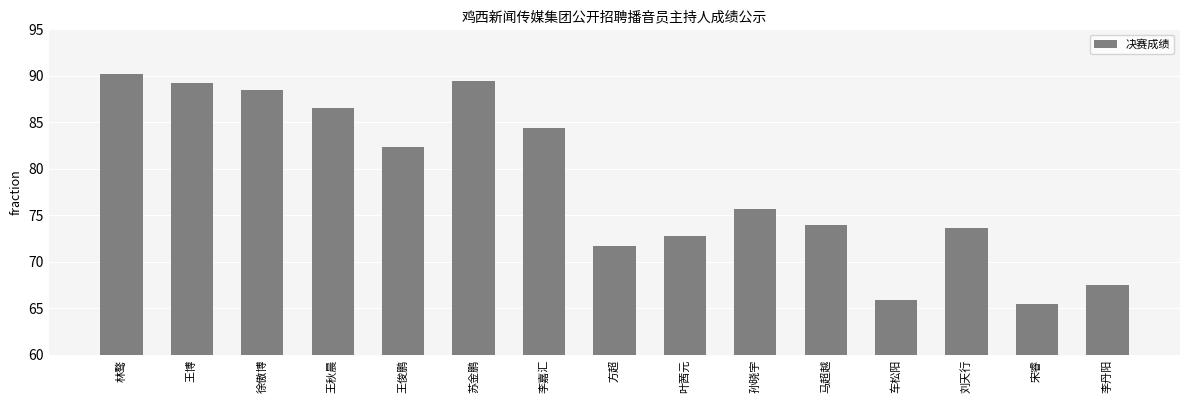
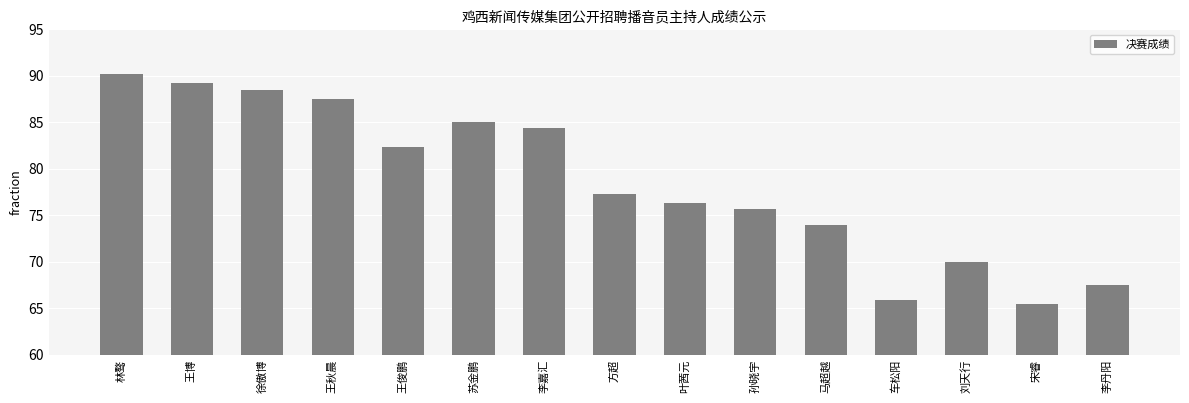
  {
    "林骜": 90,
    "王博": 89,
    "徐傲博": 89,
-   "王秋晨": 87,
+   "王秋晨": 88,
    "王俊鹏": 82,
-   "苏金鹏": 89,
+   "苏金鹏": 85,
    "李嘉汇": 84,
-   "方超": 72,
-   "叶茜元": 73,
+   "方超": 77,
+   "叶茜元": 76,
    "孙晓宇": 76,
    "马超越": 74,
    "车松阳": 66,
-   "刘天行": 74,
+   "刘天行": 70,
    "宋睿": 66,
    "李丹阳": 68
  }
